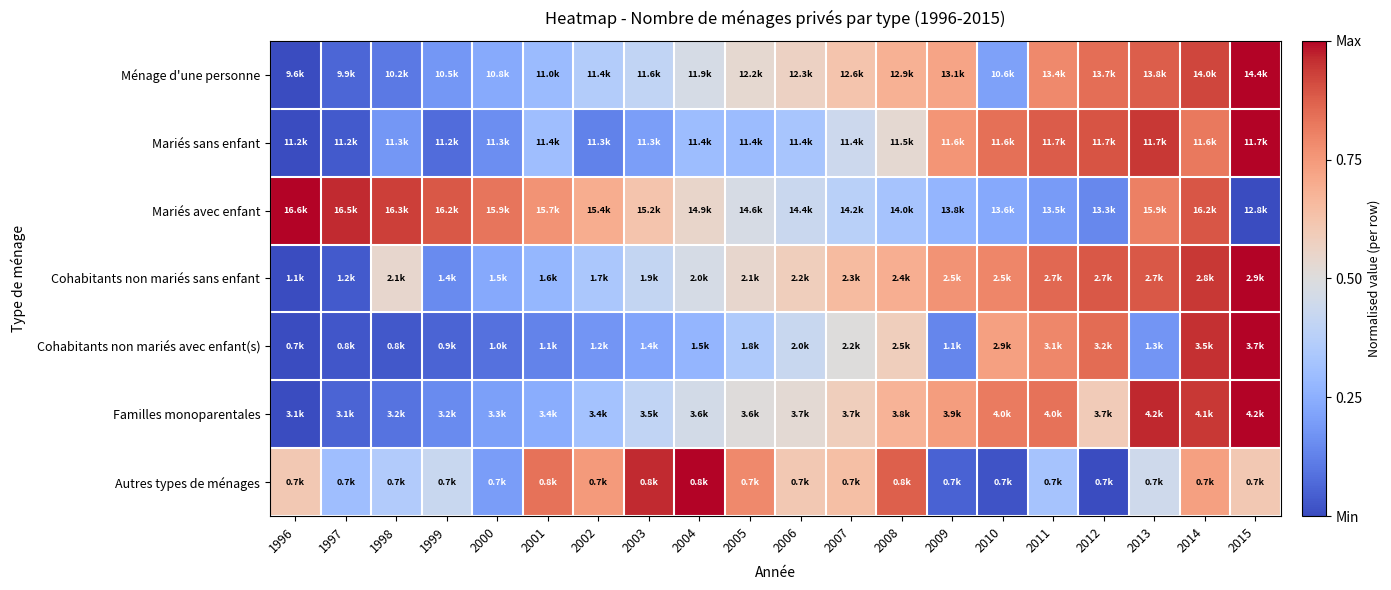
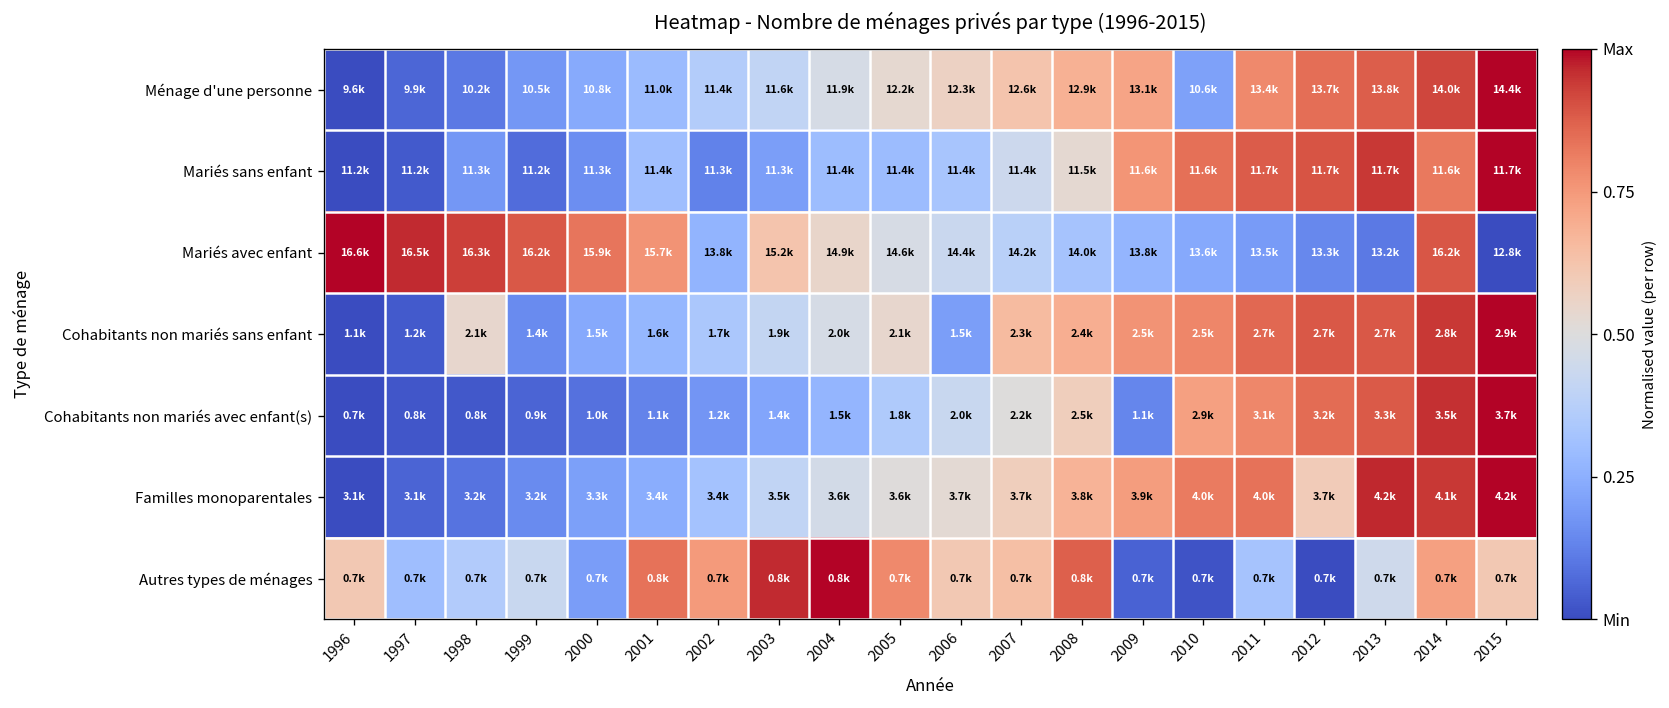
  {
    "Ménage d'une personne": {
      "1996": "9.6k",
      "1997": "9.9k",
      "1998": "10.2k",
      "1999": "10.5k",
      "2000": "10.8k",
      "2001": "11.0k",
      "2002": "11.4k",
      "2003": "11.6k",
      "2004": "11.9k",
      "2005": "12.2k",
      "2006": "12.3k",
      "2007": "12.6k",
      "2008": "12.9k",
      "2009": "13.1k",
      "2010": "10.6k",
      "2011": "13.4k",
      "2012": "13.7k",
      "2013": "13.8k",
      "2014": "14.0k",
      "2015": "14.4k"
    },
    "Mariés sans enfant": {
      "1996": "11.2k",
      "1997": "11.2k",
      "1998": "11.3k",
      "1999": "11.2k",
      "2000": "11.3k",
      "2001": "11.4k",
      "2002": "11.3k",
      "2003": "11.3k",
      "2004": "11.4k",
      "2005": "11.4k",
      "2006": "11.4k",
      "2007": "11.4k",
      "2008": "11.5k",
      "2009": "11.6k",
      "2010": "11.6k",
      "2011": "11.7k",
      "2012": "11.7k",
      "2013": "11.7k",
      "2014": "11.6k",
      "2015": "11.7k"
    },
    "Mariés avec enfant": {
      "1996": "16.6k",
      "1997": "16.5k",
      "1998": "16.3k",
      "1999": "16.2k",
      "2000": "15.9k",
      "2001": "15.7k",
-     "2002": "15.4k",
+     "2002": "13.8k",
      "2003": "15.2k",
      "2004": "14.9k",
      "2005": "14.6k",
      "2006": "14.4k",
      "2007": "14.2k",
      "2008": "14.0k",
      "2009": "13.8k",
      "2010": "13.6k",
      "2011": "13.5k",
      "2012": "13.3k",
-     "2013": "15.9k",
+     "2013": "13.2k",
      "2014": "16.2k",
      "2015": "12.8k"
    },
    "Cohabitants non mariés sans enfant": {
      "1996": "1.1k",
      "1997": "1.2k",
      "1998": "2.1k",
      "1999": "1.4k",
      "2000": "1.5k",
      "2001": "1.6k",
      "2002": "1.7k",
      "2003": "1.9k",
      "2004": "2.0k",
      "2005": "2.1k",
-     "2006": "2.2k",
+     "2006": "1.5k",
      "2007": "2.3k",
      "2008": "2.4k",
      "2009": "2.5k",
      "2010": "2.5k",
      "2011": "2.7k",
      "2012": "2.7k",
      "2013": "2.7k",
      "2014": "2.8k",
      "2015": "2.9k"
    },
    "Cohabitants non mariés avec enfant(s)": {
      "1996": "0.7k",
      "1997": "0.8k",
      "1998": "0.8k",
      "1999": "0.9k",
      "2000": "1.0k",
      "2001": "1.1k",
      "2002": "1.2k",
      "2003": "1.4k",
      "2004": "1.5k",
      "2005": "1.8k",
      "2006": "2.0k",
      "2007": "2.2k",
      "2008": "2.5k",
      "2009": "1.1k",
      "2010": "2.9k",
      "2011": "3.1k",
      "2012": "3.2k",
-     "2013": "1.3k",
+     "2013": "3.3k",
      "2014": "3.5k",
      "2015": "3.7k"
    },
    "Familles monoparentales": {
      "1996": "3.1k",
      "1997": "3.1k",
      "1998": "3.2k",
      "1999": "3.2k",
      "2000": "3.3k",
      "2001": "3.4k",
      "2002": "3.4k",
      "2003": "3.5k",
      "2004": "3.6k",
      "2005": "3.6k",
      "2006": "3.7k",
      "2007": "3.7k",
      "2008": "3.8k",
      "2009": "3.9k",
      "2010": "4.0k",
      "2011": "4.0k",
      "2012": "3.7k",
      "2013": "4.2k",
      "2014": "4.1k",
      "2015": "4.2k"
    },
    "Autres types de ménages": {
      "1996": "0.7k",
      "1997": "0.7k",
      "1998": "0.7k",
      "1999": "0.7k",
      "2000": "0.7k",
      "2001": "0.8k",
      "2002": "0.7k",
      "2003": "0.8k",
      "2004": "0.8k",
      "2005": "0.7k",
      "2006": "0.7k",
      "2007": "0.7k",
      "2008": "0.8k",
      "2009": "0.7k",
      "2010": "0.7k",
      "2011": "0.7k",
      "2012": "0.7k",
      "2013": "0.7k",
      "2014": "0.7k",
      "2015": "0.7k"
    }
  }
